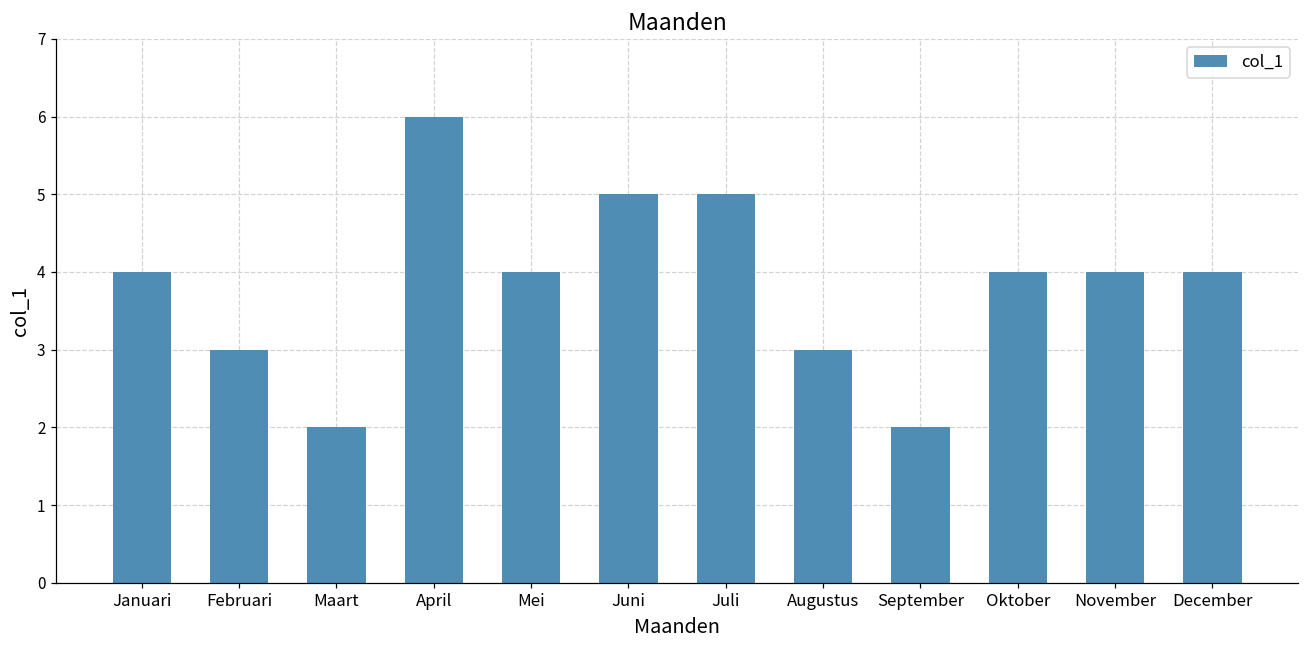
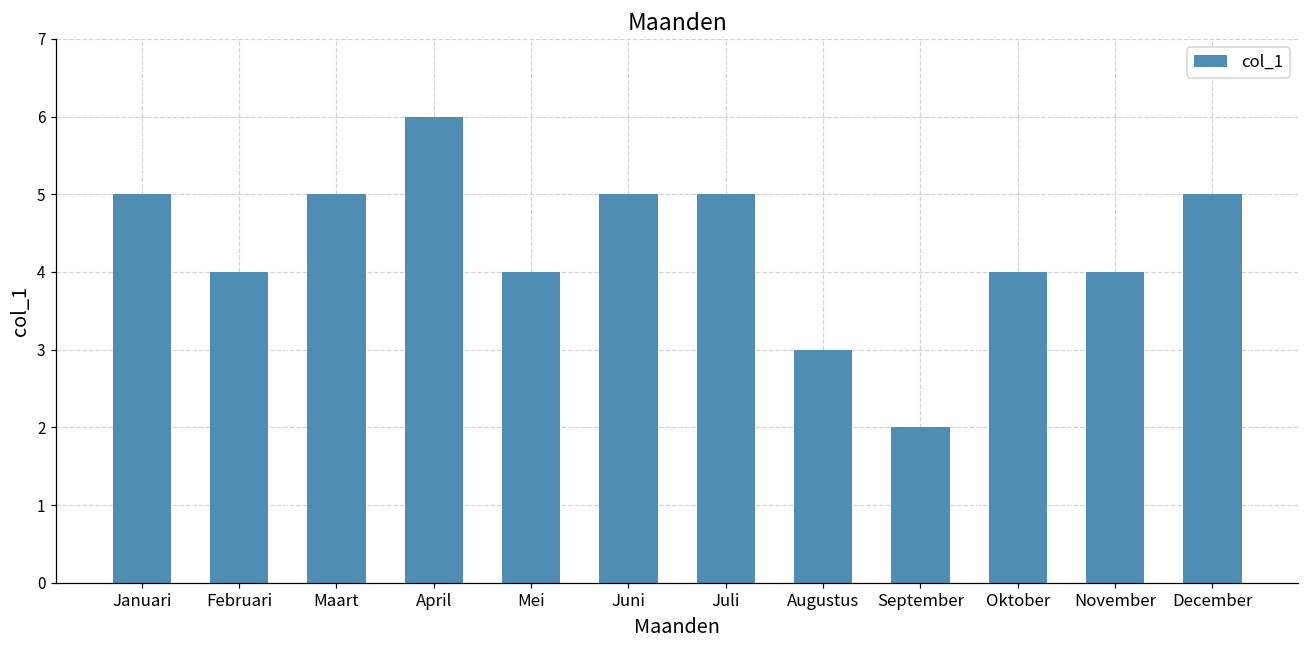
  {
-   "Januari": 4,
-   "Februari": 3,
-   "Maart": 2,
+   "Januari": 5,
+   "Februari": 4,
+   "Maart": 5,
    "April": 6,
    "Mei": 4,
    "Juni": 5,
    "Juli": 5,
    "Augustus": 3,
    "September": 2,
    "Oktober": 4,
    "November": 4,
-   "December": 4
+   "December": 5
  }
